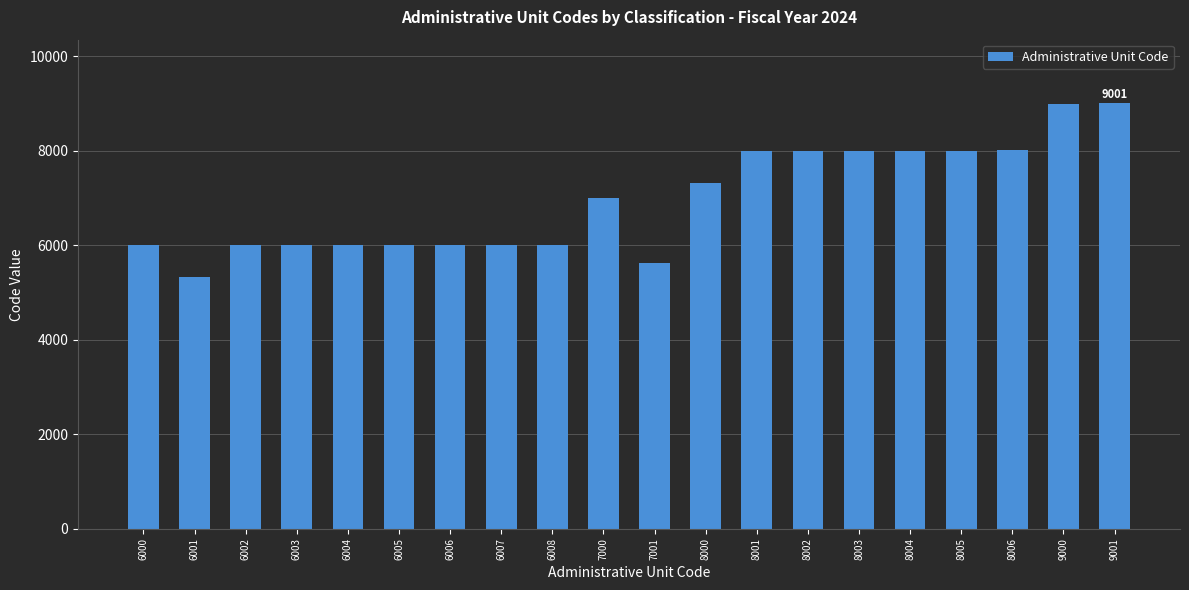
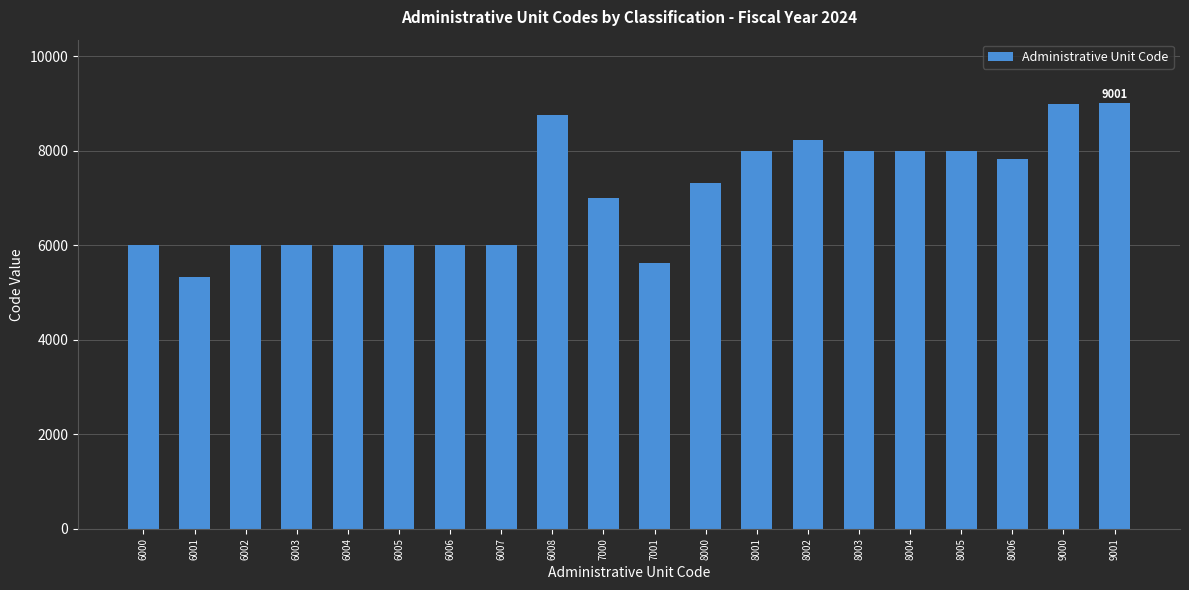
  {
    "6000": 6000,
    "6001": 5300,
    "6002": 6000,
    "6003": 6000,
    "6004": 6000,
    "6005": 6000,
    "6006": 6000,
    "6007": 6000,
-   "6008": 6000,
+   "6008": 8700,
    "7000": 7000,
    "7001": 5600,
    "8000": 7300,
    "8001": 8000,
-   "8002": 8000,
+   "8002": 8200,
    "8003": 8000,
    "8004": 8000,
    "8005": 8000,
-   "8006": 8000,
+   "8006": 7800,
    "9000": 9000
  }
